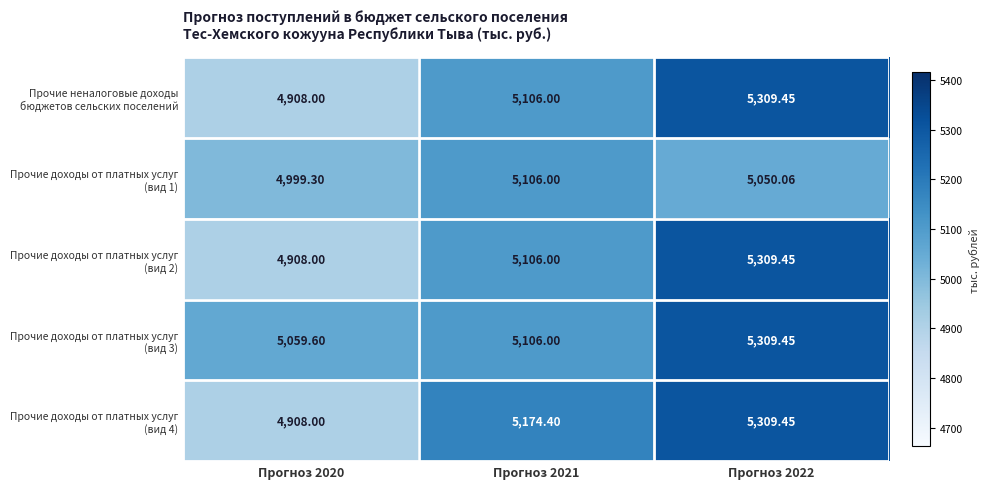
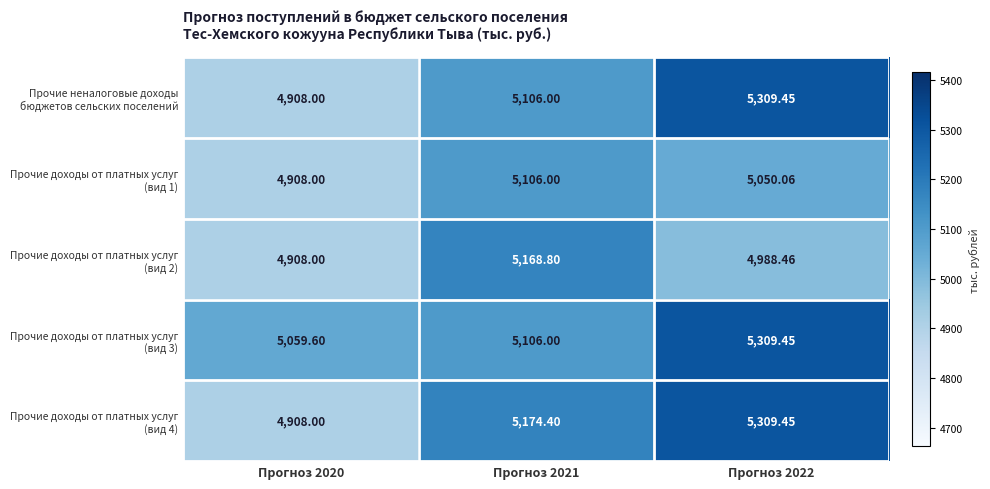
  {
    "Прочие неналоговые доходы бюджетов сельских поселений": {
      "Прогноз 2020": "4,908.00",
      "Прогноз 2021": "5,106.00",
      "Прогноз 2022": "5,309.45"
    },
    "Прочие доходы от платных услуг (вид 1)": {
-     "Прогноз 2020": "4,999.30",
+     "Прогноз 2020": "4,908.00",
      "Прогноз 2021": "5,106.00",
      "Прогноз 2022": "5,050.06"
    },
    "Прочие доходы от платных услуг (вид 2)": {
      "Прогноз 2020": "4,908.00",
-     "Прогноз 2021": "5,106.00",
-     "Прогноз 2022": "5,309.45"
+     "Прогноз 2021": "5,168.80",
+     "Прогноз 2022": "4,988.46"
    },
    "Прочие доходы от платных услуг (вид 3)": {
      "Прогноз 2020": "5,059.60",
      "Прогноз 2021": "5,106.00",
      "Прогноз 2022": "5,309.45"
    },
    "Прочие доходы от платных услуг (вид 4)": {
      "Прогноз 2020": "4,908.00",
      "Прогноз 2021": "5,174.40",
      "Прогноз 2022": "5,309.45"
    }
  }
